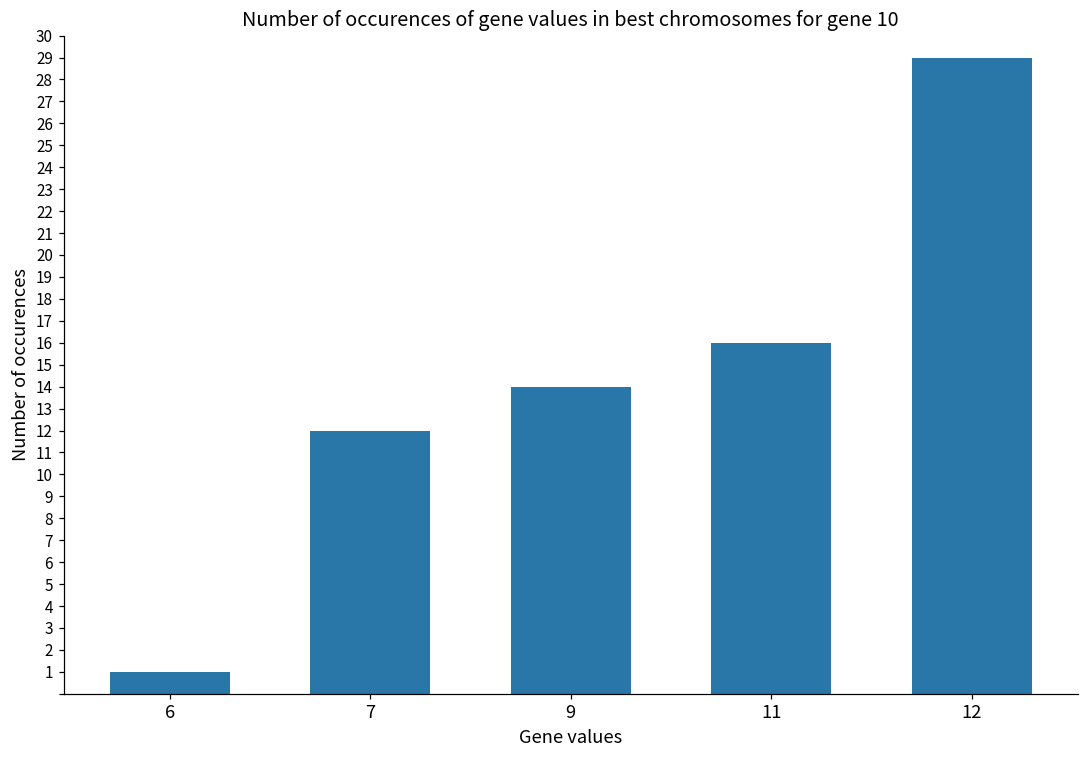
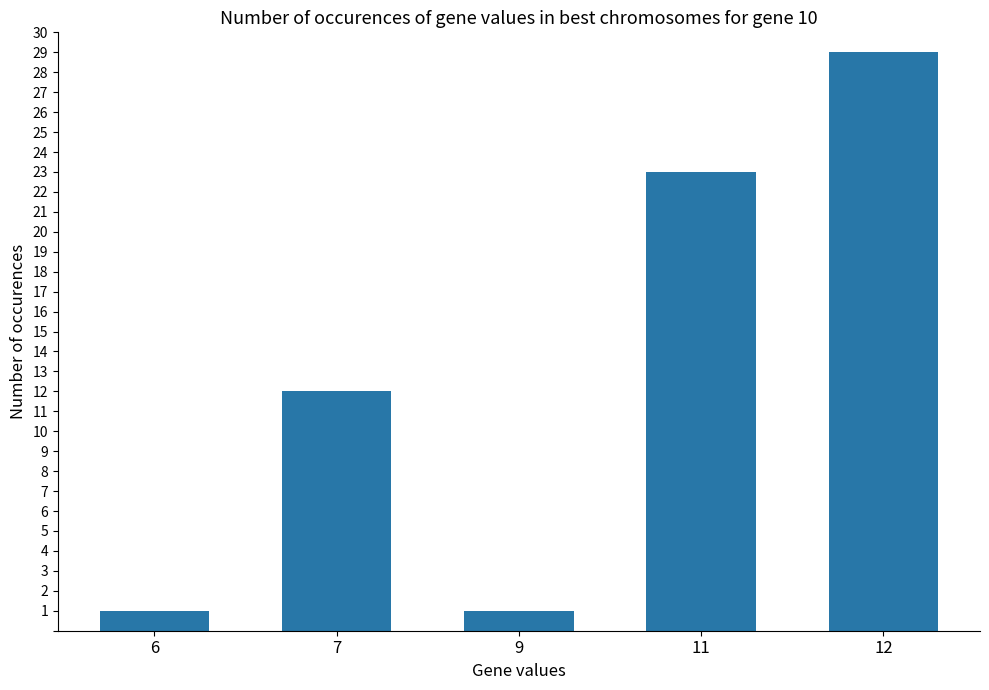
  {
    "6": 1,
    "7": 12,
-   "9": 14,
-   "11": 16,
+   "9": 1,
+   "11": 23,
    "12": 29
  }
